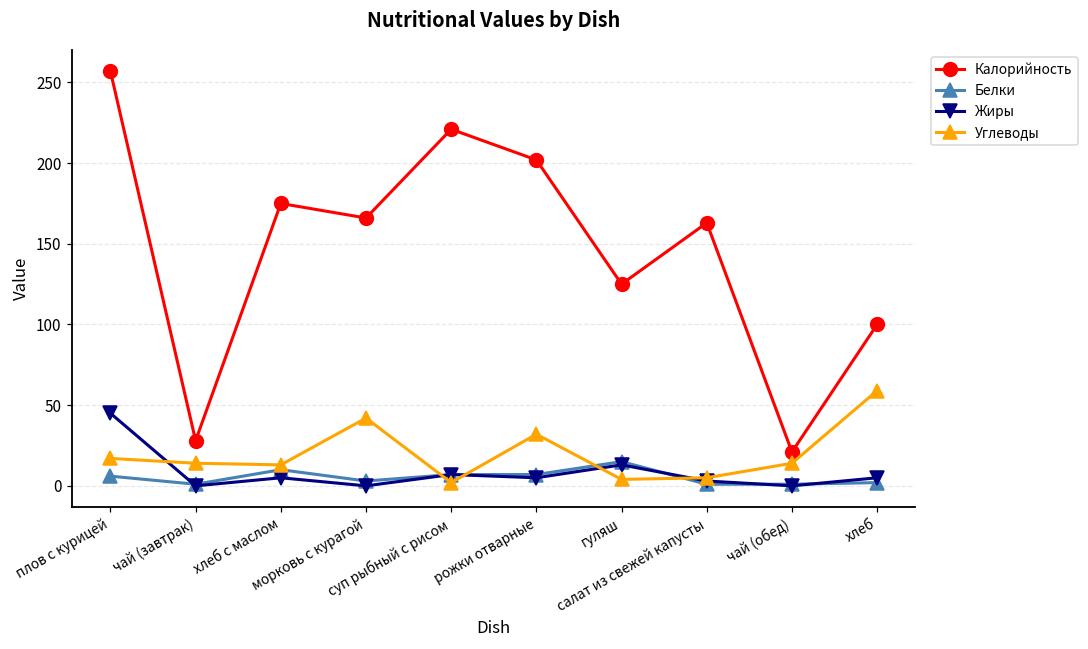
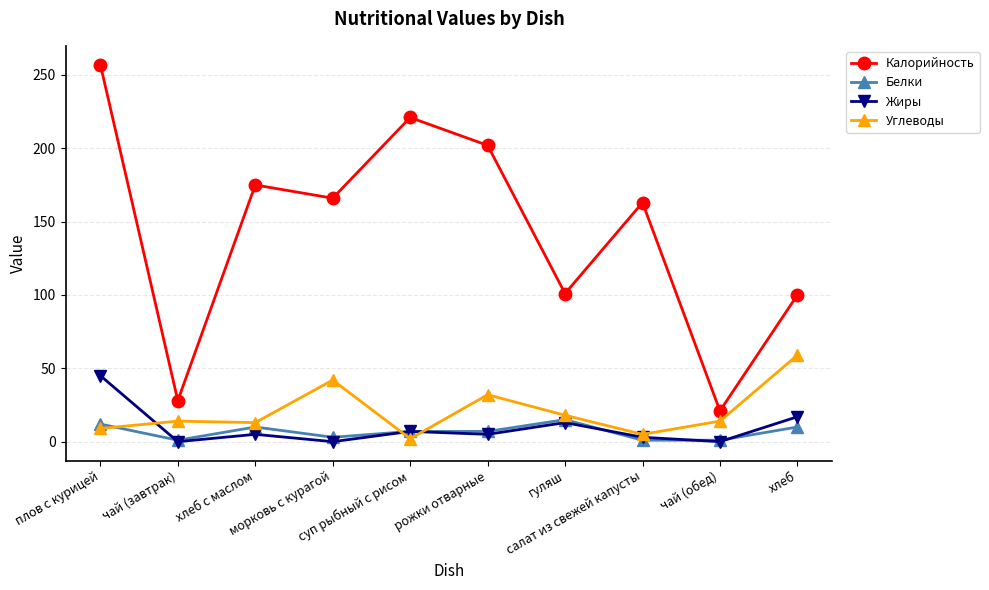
  {
    "Калорийность": {
      "плов с курицей": 257,
      "чай (завтрак)": 28,
      "хлеб с маслом": 175,
      "морковь с курагой": 166,
      "суп рыбный с рисом": 221,
      "рожки отварные": 202,
-     "гуляш": 125,
+     "гуляш": 101,
      "салат из свежей капусты": 163,
      "чай (обед)": 21,
      "хлеб": 100
    },
    "Белки": {
-     "плов с курицей": 6,
+     "плов с курицей": 12,
      "хлеб с маслом": 10,
      "морковь с курагой": 3,
      "рожки отварные": 7,
      "гуляш": 15,
      "салат из свежей капусты": 1,
-     "хлеб": 2
+     "хлеб": 10
    },
    "Жиры": {
      "плов с курицей": 45,
      "хлеб с маслом": 5,
      "морковь с курагой": 0,
      "рожки отварные": 5,
      "гуляш": 13,
      "салат из свежей капусты": 3,
-     "хлеб": 5
+     "хлеб": 17
    },
    "Углеводы": {
-     "плов с курицей": 17,
+     "плов с курицей": 9,
      "чай (завтрак)": 14,
      "хлеб с маслом": 13,
      "морковь с курагой": 42,
      "суп рыбный с рисом": 2,
      "рожки отварные": 32,
-     "гуляш": 4,
+     "гуляш": 18,
      "салат из свежей капусты": 5,
      "чай (обед)": 14,
      "хлеб": 59
    }
  }
